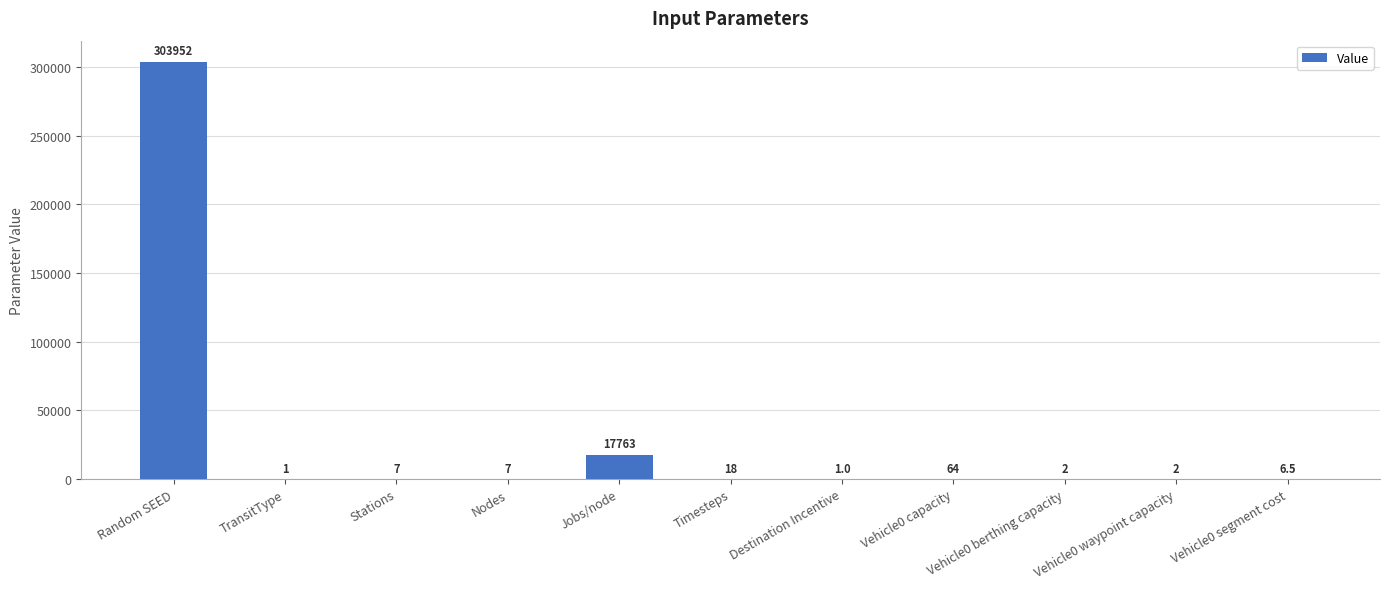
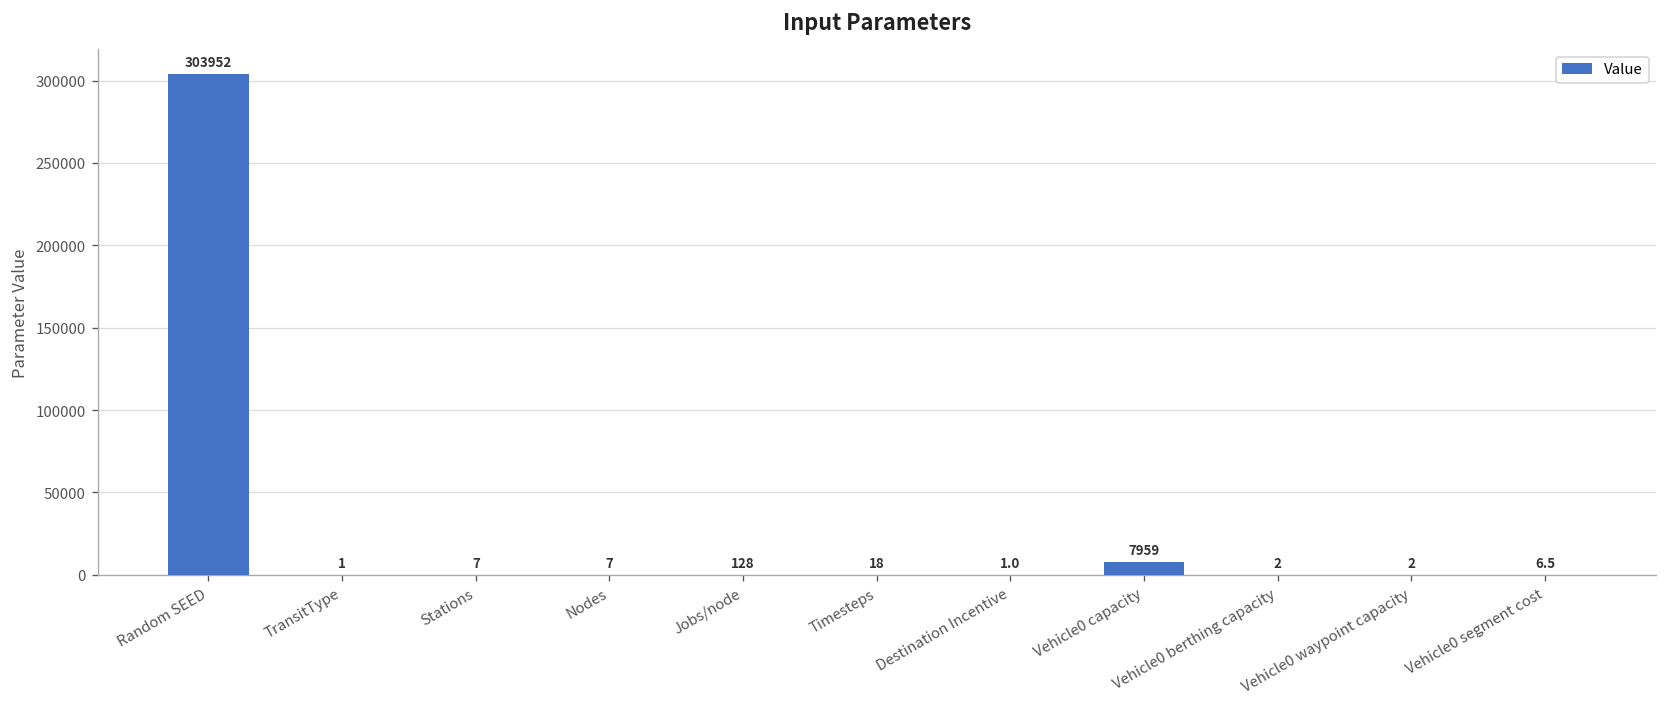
  {
    "Random SEED": 303952,
    "TransitType": 1,
    "Stations": 7,
    "Nodes": 7,
-   "Jobs/node": 17763,
+   "Jobs/node": 128,
    "Timesteps": 18,
    "Destination Incentive": 1.0,
-   "Vehicle0 capacity": 64,
+   "Vehicle0 capacity": 7959,
    "Vehicle0 berthing capacity": 2,
    "Vehicle0 waypoint capacity": 2,
    "Vehicle0 segment cost": 6.5
  }
